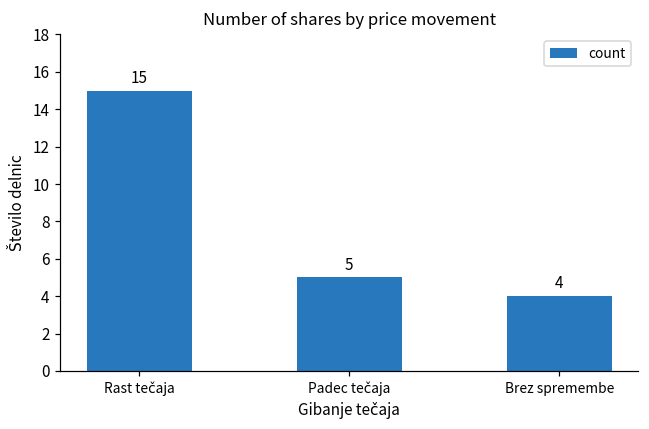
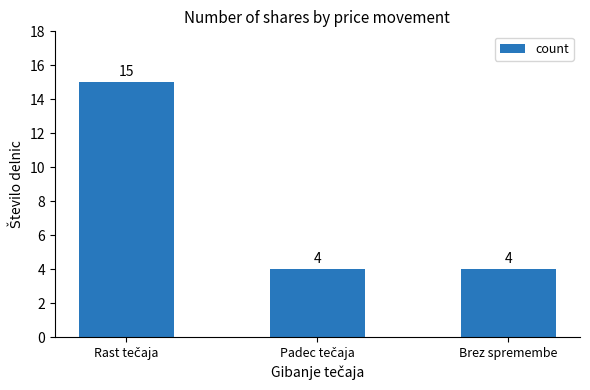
  {
    "Rast tečaja": 15,
-   "Padec tečaja": 5,
+   "Padec tečaja": 4,
    "Brez spremembe": 4
  }
